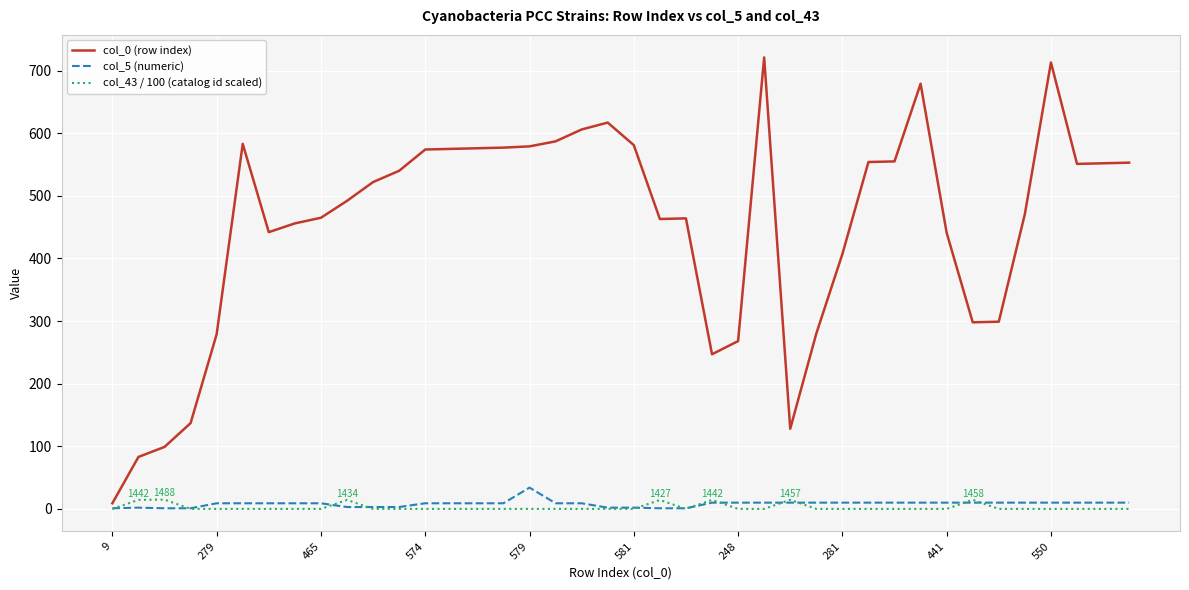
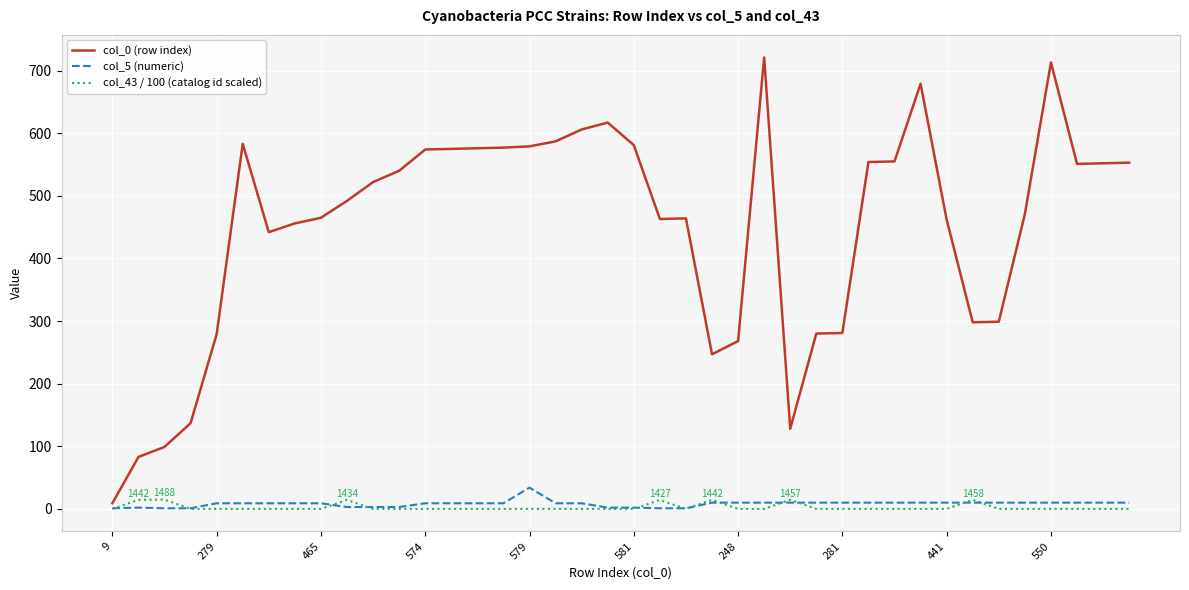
  {
    "col_0 (row index)": {
      "9": 10,
      "279": 280,
      "465": 470,
      "574": 570,
      "579": 580,
      "581": 580,
      "248": 270,
-     "281": 410,
-     "441": 440,
+     "281": 280,
+     "441": 460,
      "550": 710
    },
    "col_5 (numeric)": {
      "279": 10,
      "465": 10,
      "574": 10,
      "579": 30,
      "248": 10,
      "281": 10,
      "441": 10,
      "550": 10
    },
    "col_43 / 100 (catalog id scaled)": {
      "279": 0,
      "465": 0,
      "574": 0,
      "579": 0,
      "248": 0,
      "281": 0,
      "441": 0,
      "550": 0
    }
  }
